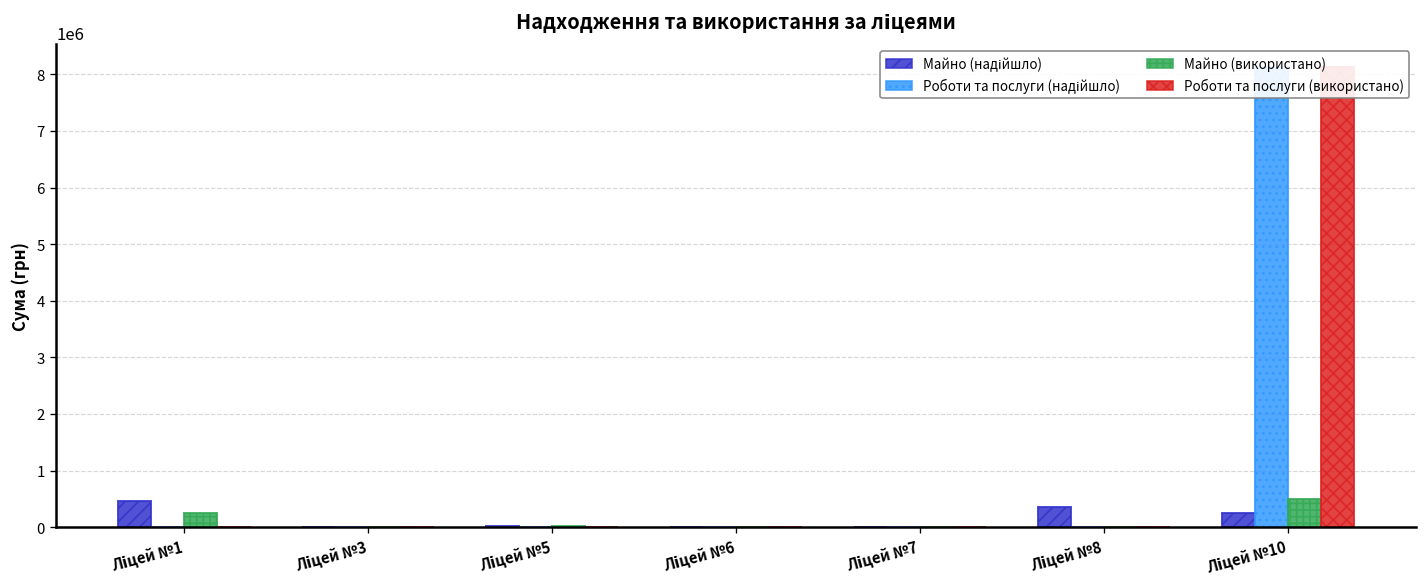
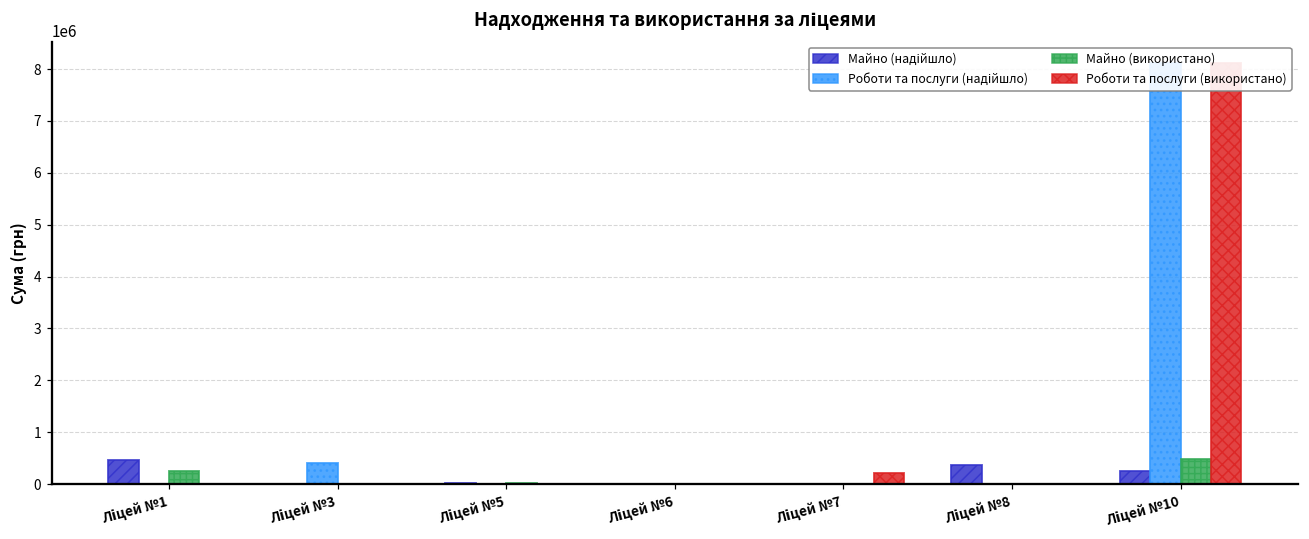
  {
    "Майно (надійшло)": {
      "Ліцей №1": 500000,
      "Ліцей №8": 400000,
      "Ліцей №10": 300000
    },
    "Роботи та послуги (надійшло)": {
      "Ліцей №1": 0,
-     "Ліцей №3": 0,
+     "Ліцей №3": 400000,
      "Ліцей №5": 0,
      "Ліцей №6": 0,
      "Ліцей №7": 0,
      "Ліцей №8": 0
    },
    "Майно (використано)": {
      "Ліцей №1": 300000,
      "Ліцей №10": 500000
    },
    "Роботи та послуги (використано)": {
      "Ліцей №1": 0,
      "Ліцей №3": 0,
      "Ліцей №5": 0,
      "Ліцей №6": 0,
-     "Ліцей №7": 0,
+     "Ліцей №7": 200000,
      "Ліцей №8": 0
    }
  }
